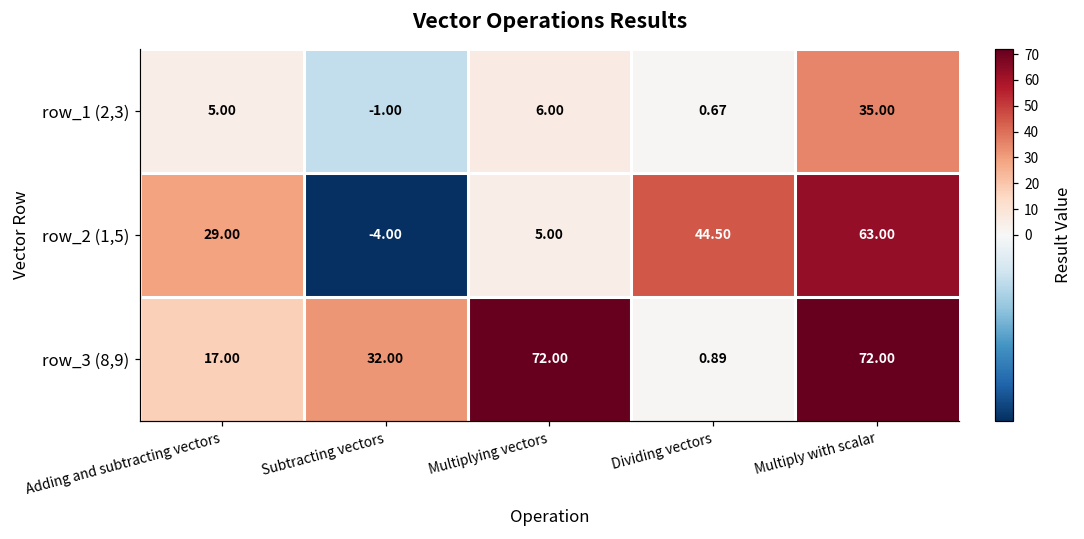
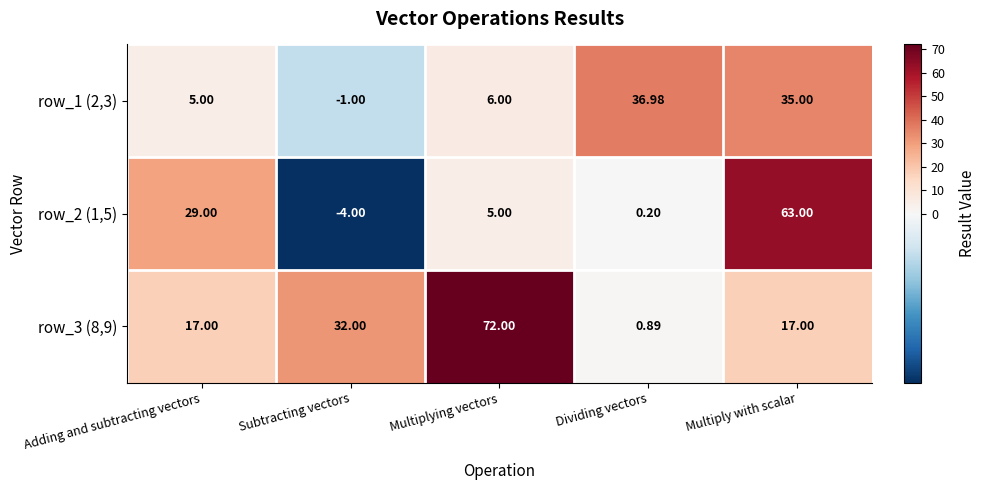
  {
    "row_1 (2,3)": {
      "Adding and subtracting vectors": 5.00,
      "Subtracting vectors": -1.00,
      "Multiplying vectors": 6.00,
-     "Dividing vectors": 0.67,
+     "Dividing vectors": 36.98,
      "Multiply with scalar": 35.00
    },
    "row_2 (1,5)": {
      "Adding and subtracting vectors": 29.00,
      "Subtracting vectors": -4.00,
      "Multiplying vectors": 5.00,
-     "Dividing vectors": 44.50,
+     "Dividing vectors": 0.20,
      "Multiply with scalar": 63.00
    },
    "row_3 (8,9)": {
      "Adding and subtracting vectors": 17.00,
      "Subtracting vectors": 32.00,
      "Multiplying vectors": 72.00,
      "Dividing vectors": 0.89,
-     "Multiply with scalar": 72.00
+     "Multiply with scalar": 17.00
    }
  }
